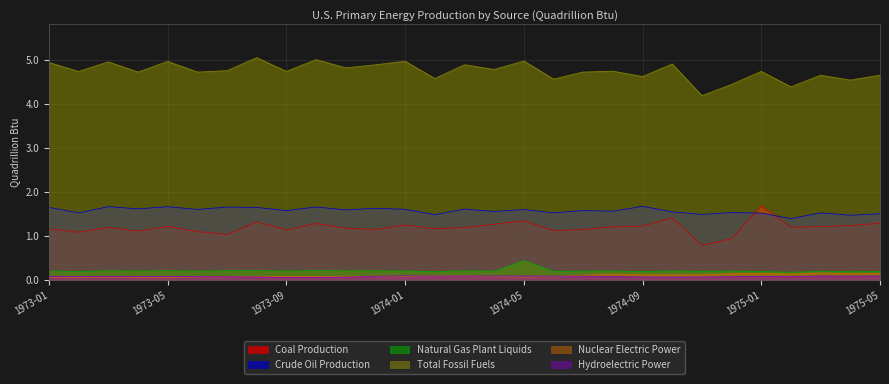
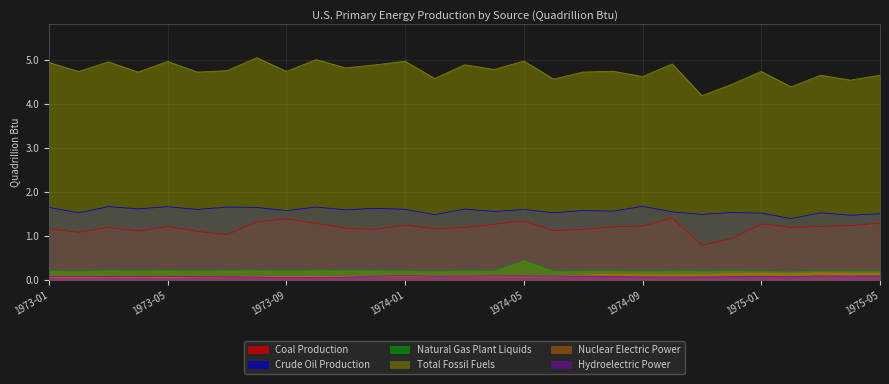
  {
    "Coal Production": {
      "1973-01": 1.2,
      "1973-05": 1.2,
-     "1973-09": 1.1,
+     "1973-09": 1.4,
      "1974-01": 1.3,
      "1974-05": 1.3,
      "1974-09": 1.2,
-     "1975-01": 1.7,
+     "1975-01": 1.3,
      "1975-05": 1.3
    },
    "Crude Oil Production": {
      "1973-01": 1.6,
      "1973-05": 1.7,
      "1973-09": 1.6,
      "1974-01": 1.6,
      "1974-05": 1.6,
      "1974-09": 1.7,
      "1975-01": 1.5,
      "1975-05": 1.5
    },
    "Natural Gas Plant Liquids": {
      "1973-01": 0.2,
      "1973-05": 0.2,
      "1973-09": 0.2,
      "1974-01": 0.2,
      "1974-05": 0.4,
      "1974-09": 0.2
    },
    "Hydroelectric Power": {
      "1975-01": 0.1
    }
  }
